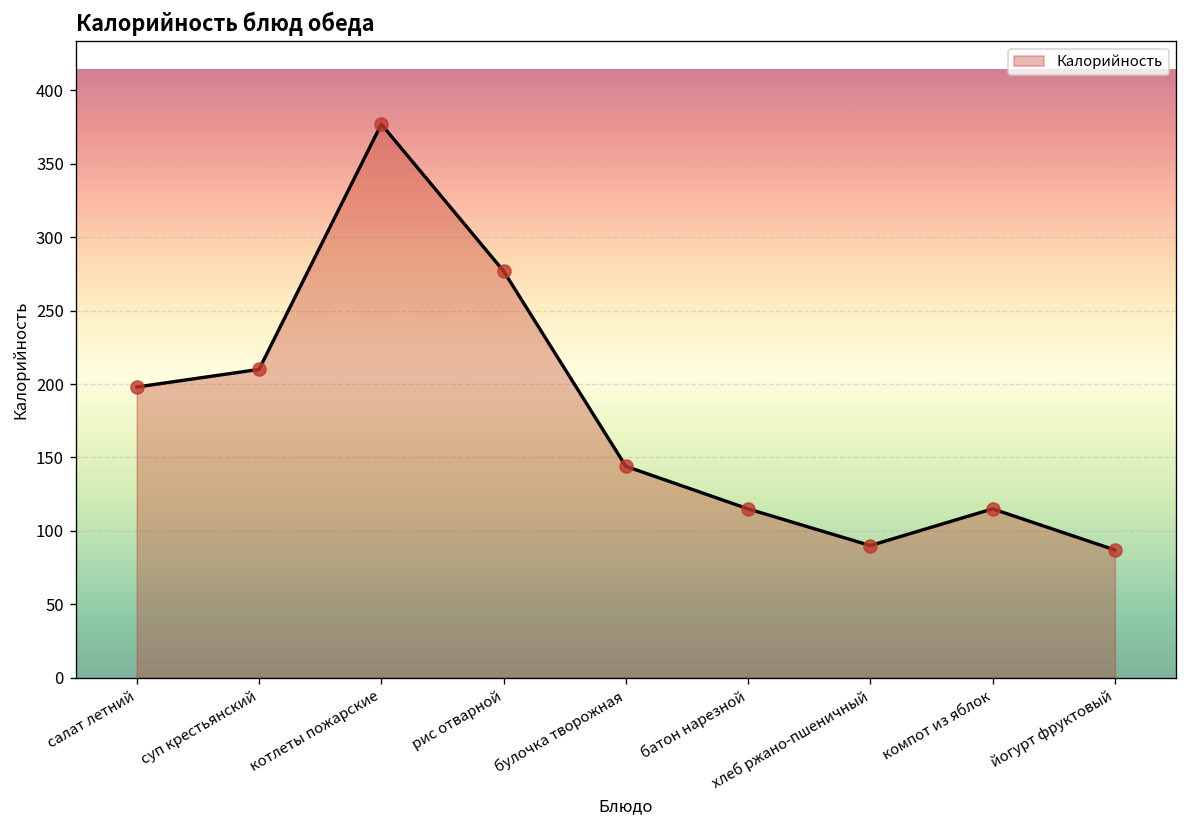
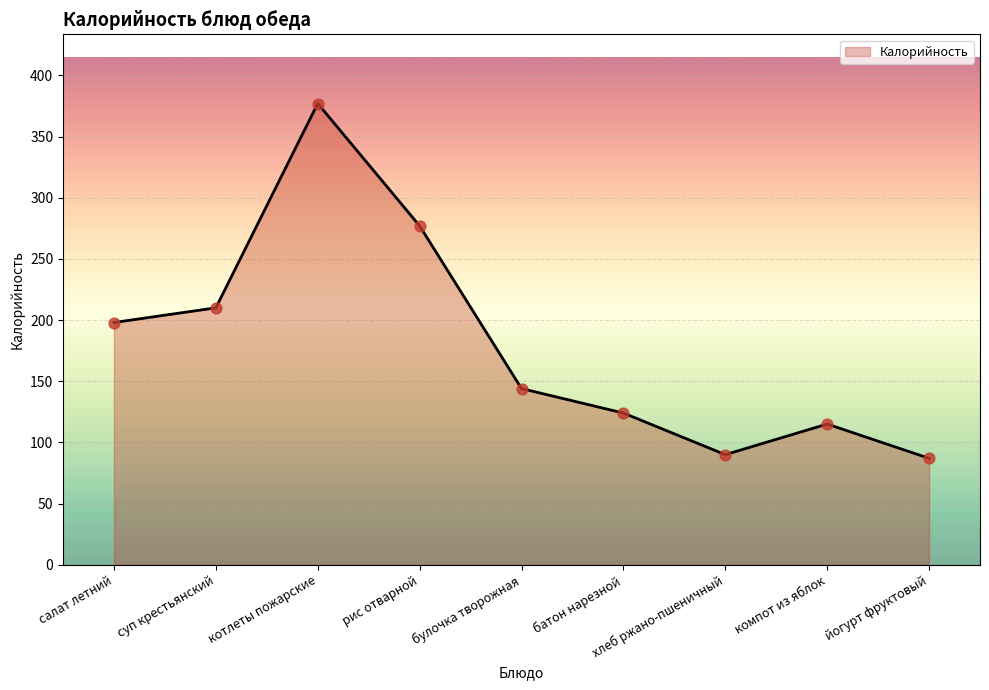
  {
    "салат летний": 198,
    "суп крестьянский": 210,
    "котлеты пожарские": 377,
    "рис отварной": 277,
    "булочка творожная": 144,
-   "батон нарезной": 115,
+   "батон нарезной": 124,
    "хлеб ржано-пшеничный": 90,
    "компот из яблок": 115,
    "йогурт фруктовый": 87
  }
